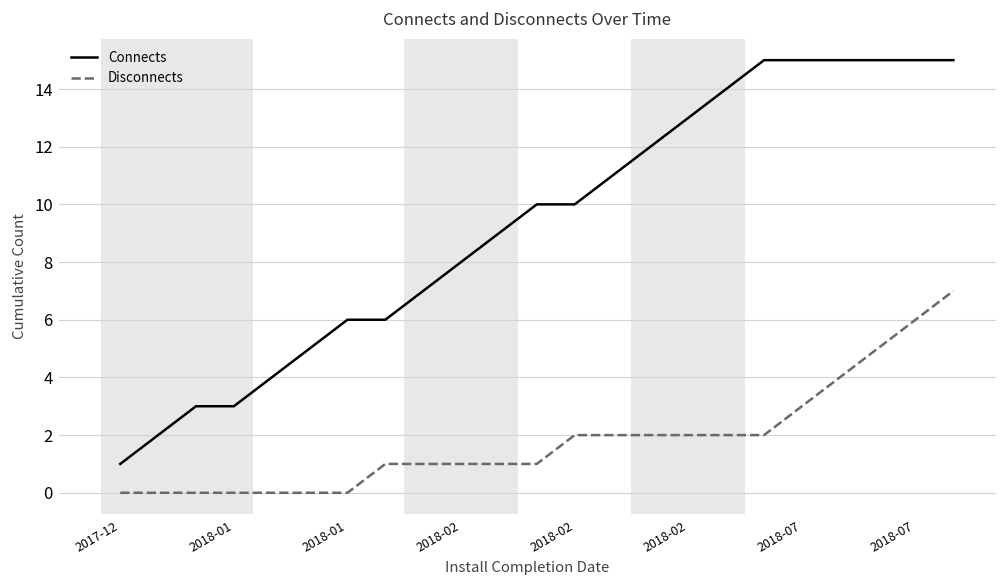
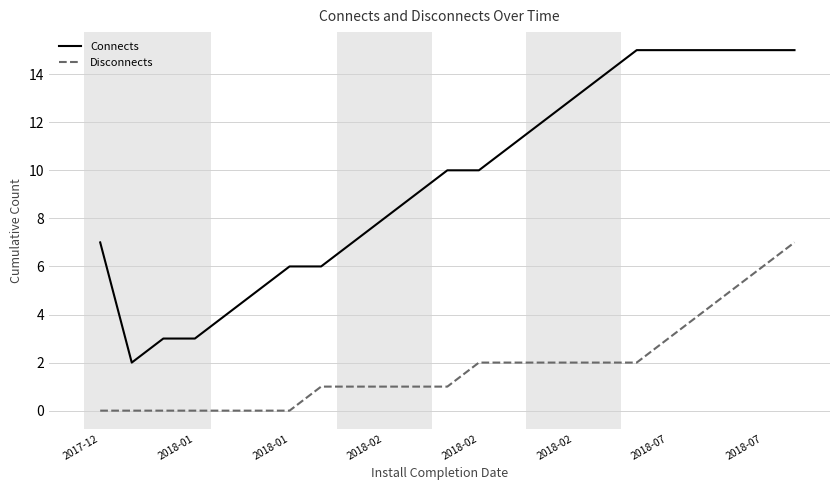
  {
    "Connects": {
-     "2017-12": 1
+     "2017-12": 7
    },
    "Disconnects": {
      "2017-12": 0
    }
  }
